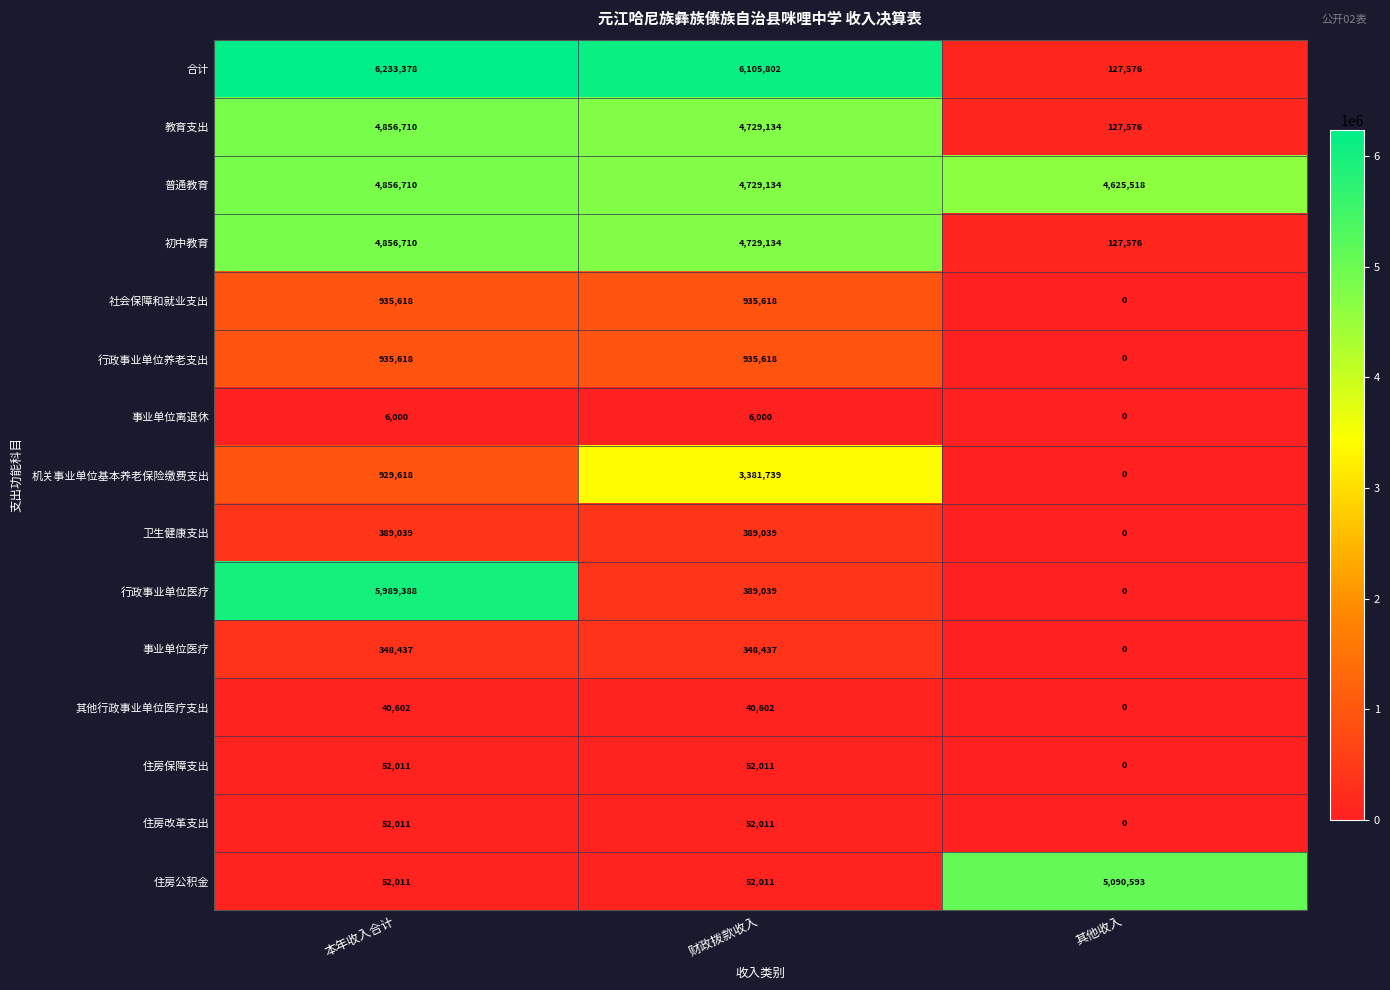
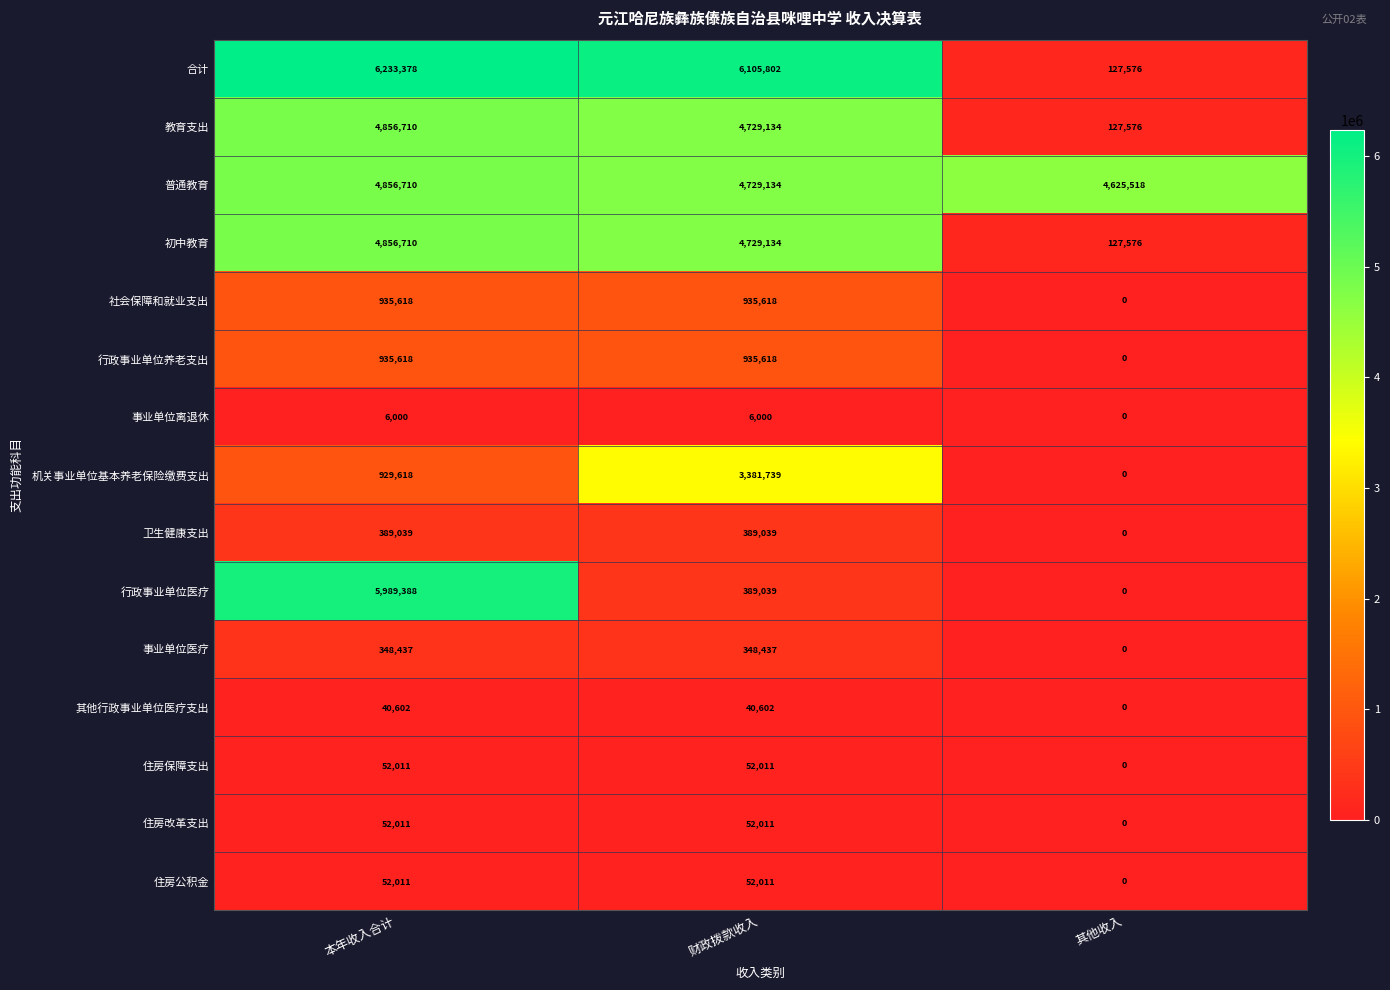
  {
    "合计": {
      "本年收入合计": "6,233,378",
      "财政拨款收入": "6,105,802",
      "其他收入": "127,576"
    },
    "教育支出": {
      "本年收入合计": "4,856,710",
      "财政拨款收入": "4,729,134",
      "其他收入": "127,576"
    },
    "普通教育": {
      "本年收入合计": "4,856,710",
      "财政拨款收入": "4,729,134",
      "其他收入": "4,625,518"
    },
    "初中教育": {
      "本年收入合计": "4,856,710",
      "财政拨款收入": "4,729,134",
      "其他收入": "127,576"
    },
    "社会保障和就业支出": {
      "本年收入合计": "935,618",
      "财政拨款收入": "935,618",
      "其他收入": "0"
    },
    "行政事业单位养老支出": {
      "本年收入合计": "935,618",
      "财政拨款收入": "935,618",
      "其他收入": "0"
    },
    "事业单位离退休": {
      "本年收入合计": "6,000",
      "财政拨款收入": "6,000",
      "其他收入": "0"
    },
    "机关事业单位基本养老保险缴费支出": {
      "本年收入合计": "929,618",
      "财政拨款收入": "3,381,739",
      "其他收入": "0"
    },
    "卫生健康支出": {
      "本年收入合计": "389,039",
      "财政拨款收入": "389,039",
      "其他收入": "0"
    },
    "行政事业单位医疗": {
      "本年收入合计": "5,989,388",
      "财政拨款收入": "389,039",
      "其他收入": "0"
    },
    "事业单位医疗": {
      "本年收入合计": "348,437",
      "财政拨款收入": "348,437",
      "其他收入": "0"
    },
    "其他行政事业单位医疗支出": {
      "本年收入合计": "40,602",
      "财政拨款收入": "40,602",
      "其他收入": "0"
    },
    "住房保障支出": {
      "本年收入合计": "52,011",
      "财政拨款收入": "52,011",
      "其他收入": "0"
    },
    "住房改革支出": {
      "本年收入合计": "52,011",
      "财政拨款收入": "52,011",
      "其他收入": "0"
    },
    "住房公积金": {
      "本年收入合计": "52,011",
      "财政拨款收入": "52,011",
-     "其他收入": "5,090,593"
+     "其他收入": "0"
    }
  }
